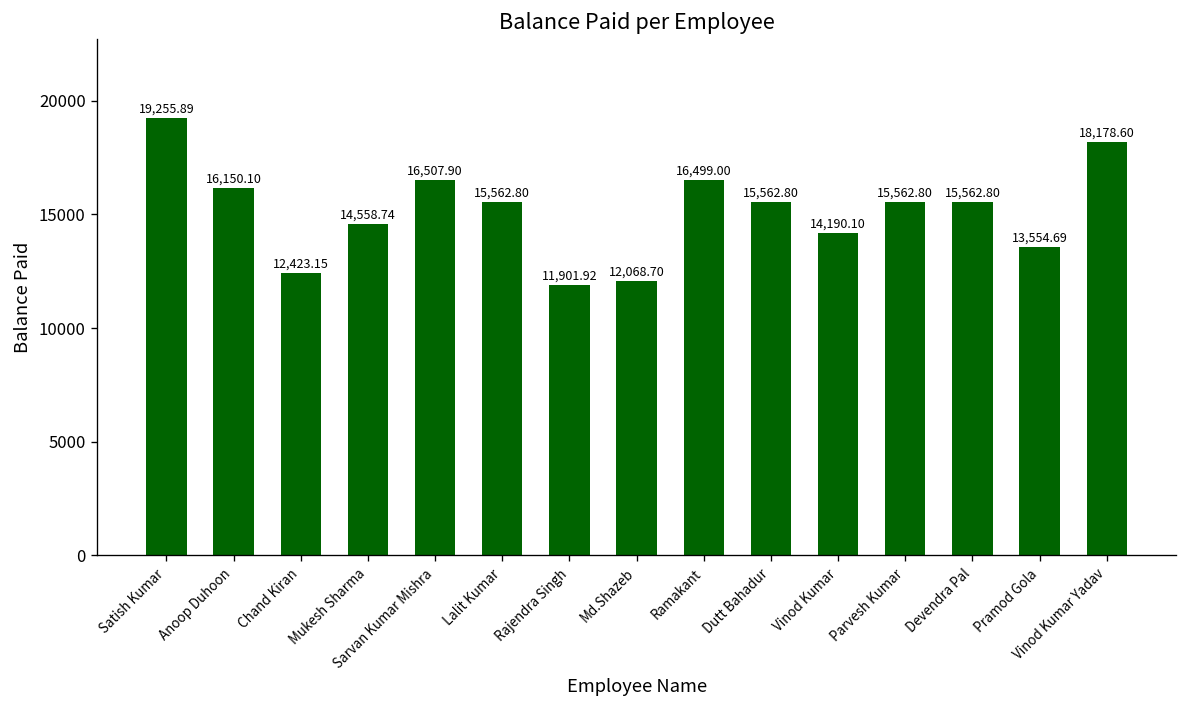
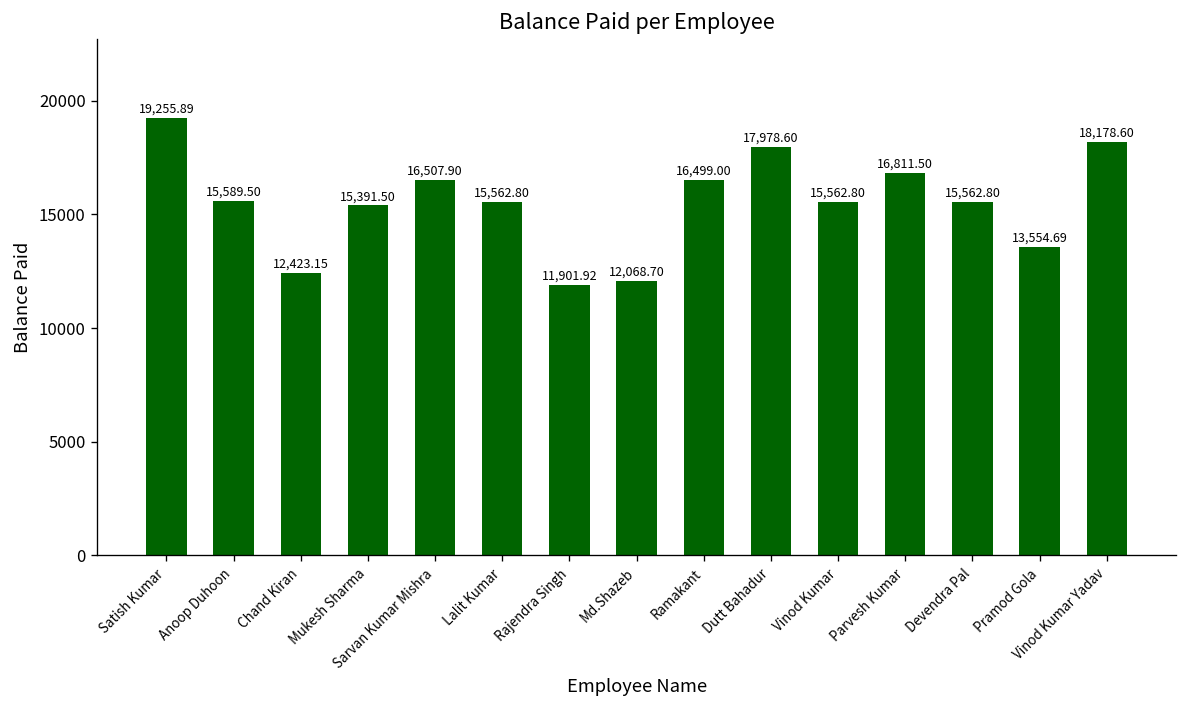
  {
    "Satish Kumar": "19,255.89",
-   "Anoop Duhoon": "16,150.10",
+   "Anoop Duhoon": "15,589.50",
    "Chand Kiran": "12,423.15",
-   "Mukesh Sharma": "14,558.74",
+   "Mukesh Sharma": "15,391.50",
    "Sarvan Kumar Mishra": "16,507.90",
    "Lalit Kumar": "15,562.80",
    "Rajendra Singh": "11,901.92",
    "Md.Shazeb": "12,068.70",
    "Ramakant": "16,499.00",
-   "Dutt Bahadur": "15,562.80",
-   "Vinod Kumar": "14,190.10",
-   "Parvesh Kumar": "15,562.80",
+   "Dutt Bahadur": "17,978.60",
+   "Vinod Kumar": "15,562.80",
+   "Parvesh Kumar": "16,811.50",
    "Devendra Pal": "15,562.80",
    "Pramod Gola": "13,554.69",
    "Vinod Kumar Yadav": "18,178.60"
  }
